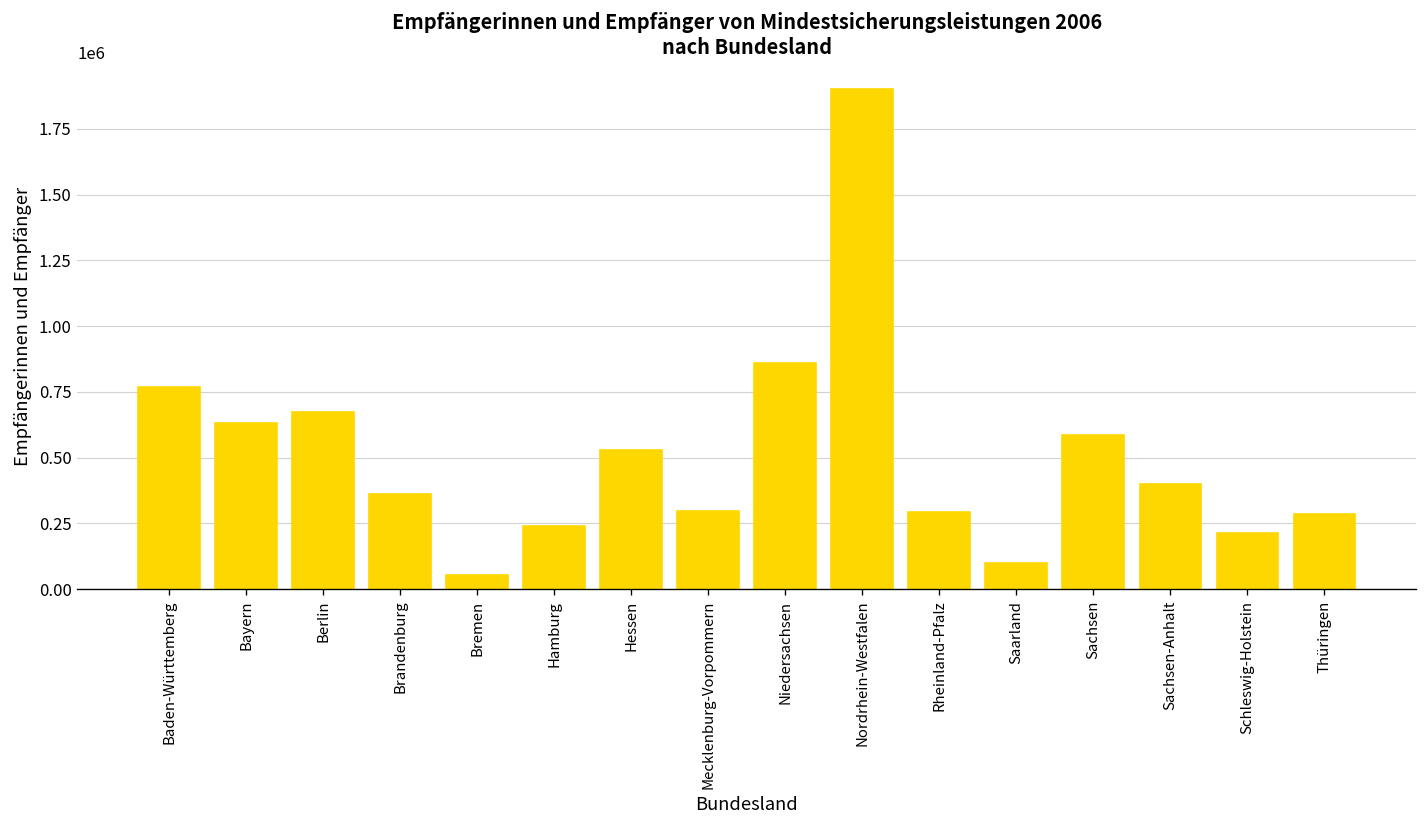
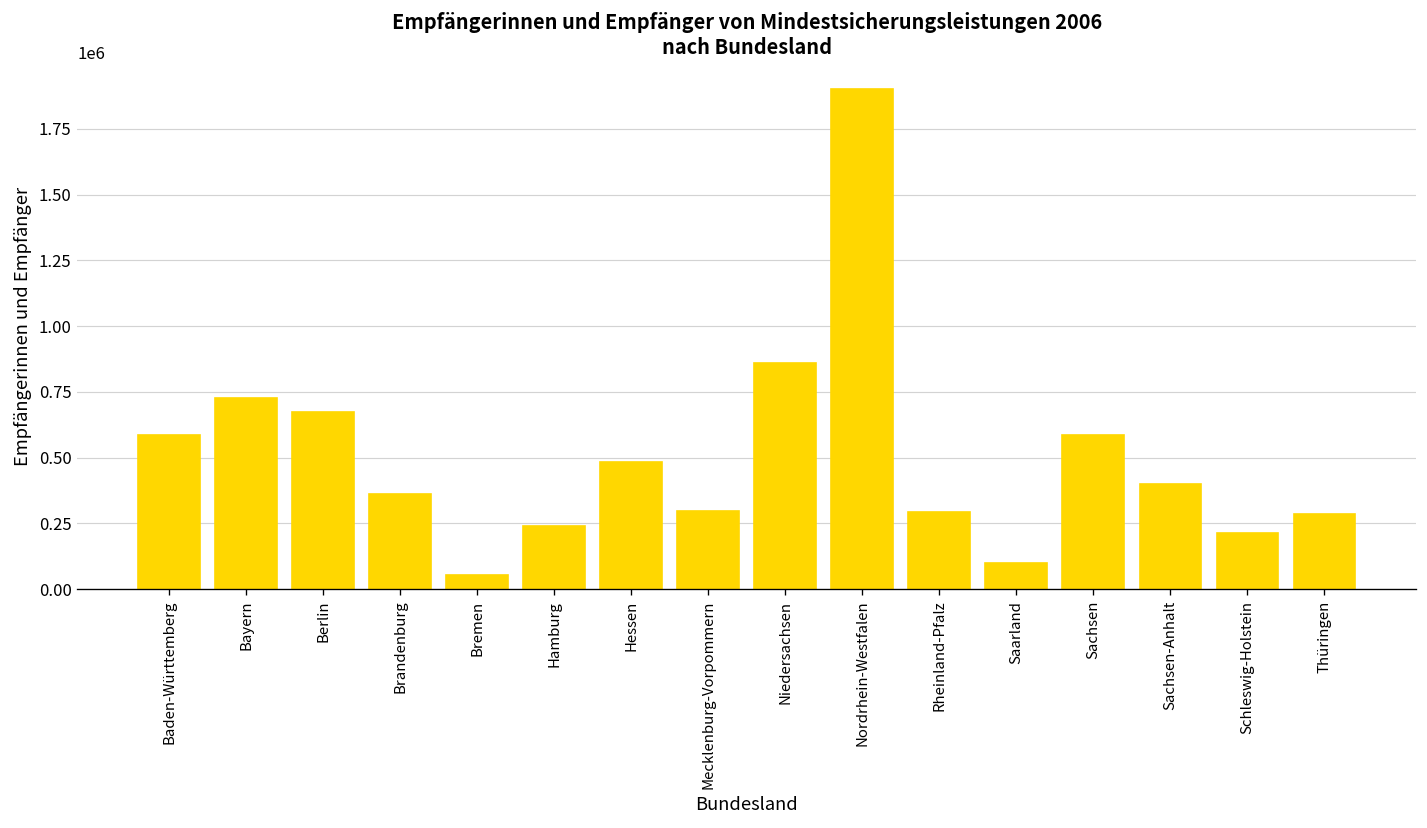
  {
-   "Baden-Württemberg": 770000,
-   "Bayern": 630000,
+   "Baden-Württemberg": 590000,
+   "Bayern": 730000,
    "Berlin": 670000,
    "Brandenburg": 360000,
    "Bremen": 50000,
    "Hamburg": 240000,
-   "Hessen": 530000,
+   "Hessen": 480000,
    "Mecklenburg-Vorpommern": 300000,
    "Niedersachsen": 860000,
    "Nordrhein-Westfalen": 1900000,
    "Rheinland-Pfalz": 290000,
    "Saarland": 100000,
    "Sachsen": 590000,
    "Sachsen-Anhalt": 400000,
    "Schleswig-Holstein": 210000,
    "Thüringen": 280000
  }
